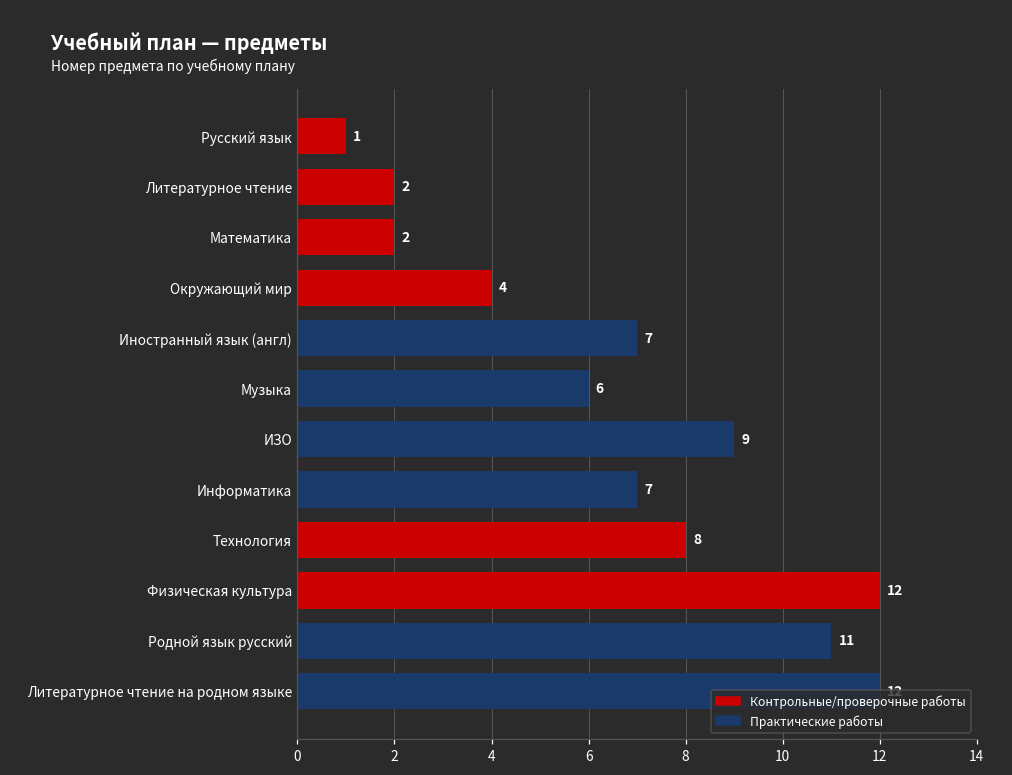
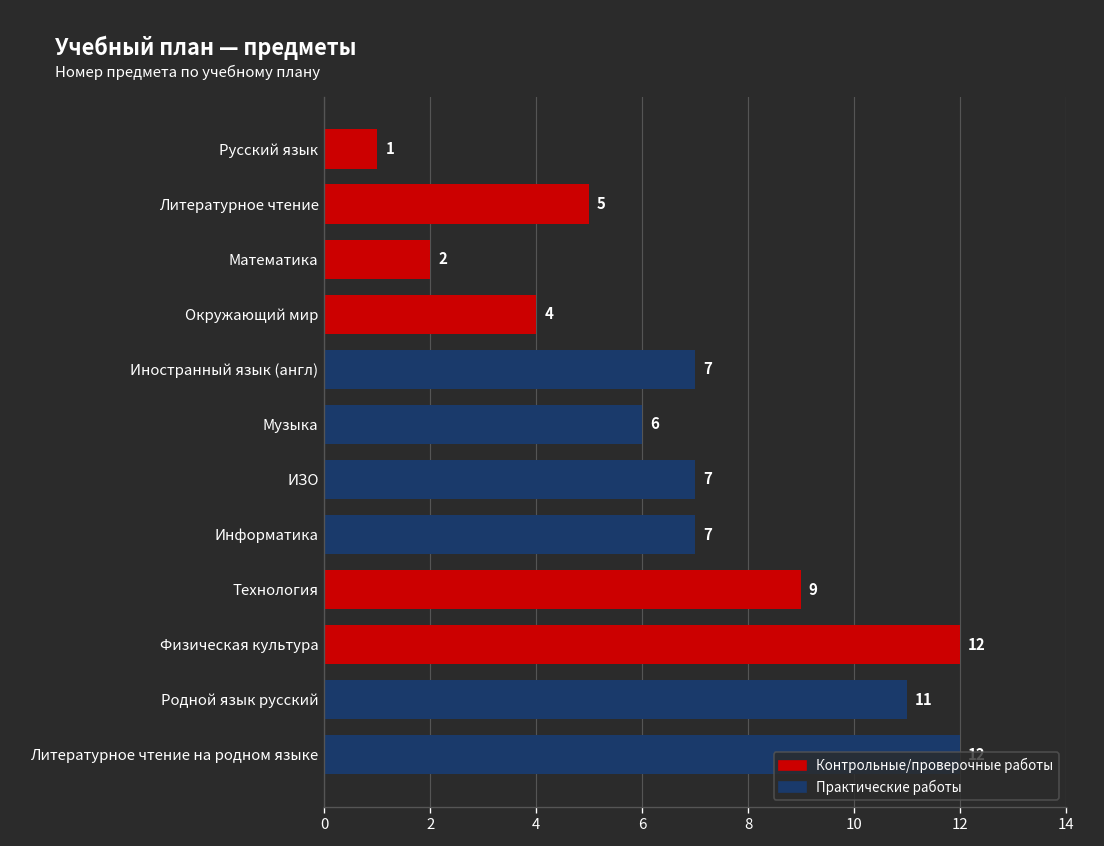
  {
    "Русский язык": 1,
-   "Литературное чтение": 2,
+   "Литературное чтение": 5,
    "Математика": 2,
    "Окружающий мир": 4,
    "Иностранный язык (англ)": 7,
    "Музыка": 6,
-   "ИЗО": 9,
+   "ИЗО": 7,
    "Информатика": 7,
-   "Технология": 8,
+   "Технология": 9,
    "Физическая культура": 12,
    "Родной язык русский": 11
  }
